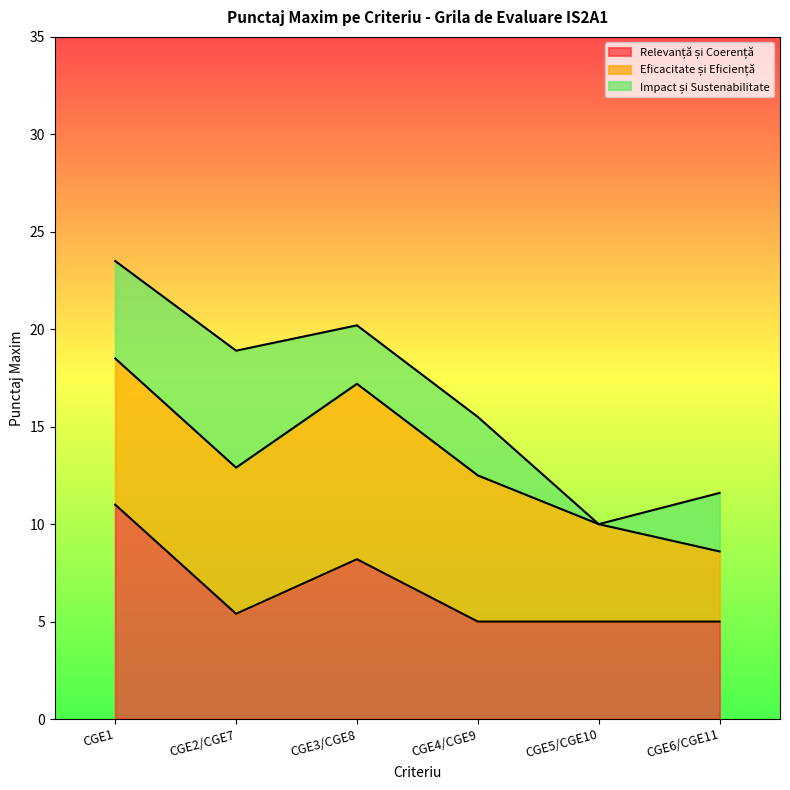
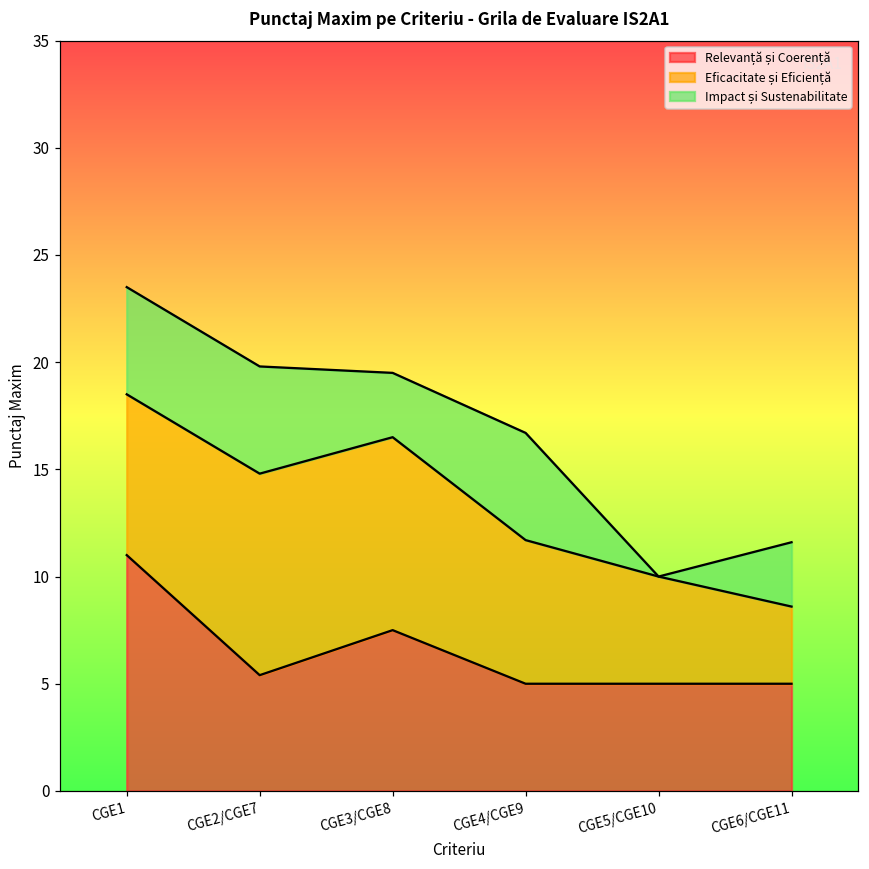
  {
    "Relevanță și Coerență": {
      "CGE1": 11.0,
      "CGE2/CGE7": 5.4,
-     "CGE3/CGE8": 8.2,
+     "CGE3/CGE8": 7.5,
      "CGE4/CGE9": 5.0,
      "CGE5/CGE10": 5.0,
      "CGE6/CGE11": 5.0
    },
    "Eficacitate și Eficiență": {
      "CGE1": 7.5,
-     "CGE2/CGE7": 7.5,
+     "CGE2/CGE7": 9.4,
      "CGE3/CGE8": 9.0,
-     "CGE4/CGE9": 7.5,
+     "CGE4/CGE9": 6.7,
      "CGE6/CGE11": 3.6
    },
    "Impact și Sustenabilitate": {
      "CGE1": 5,
-     "CGE2/CGE7": 6,
+     "CGE2/CGE7": 5,
      "CGE3/CGE8": 3,
-     "CGE4/CGE9": 3,
+     "CGE4/CGE9": 5,
      "CGE6/CGE11": 3
    }
  }
